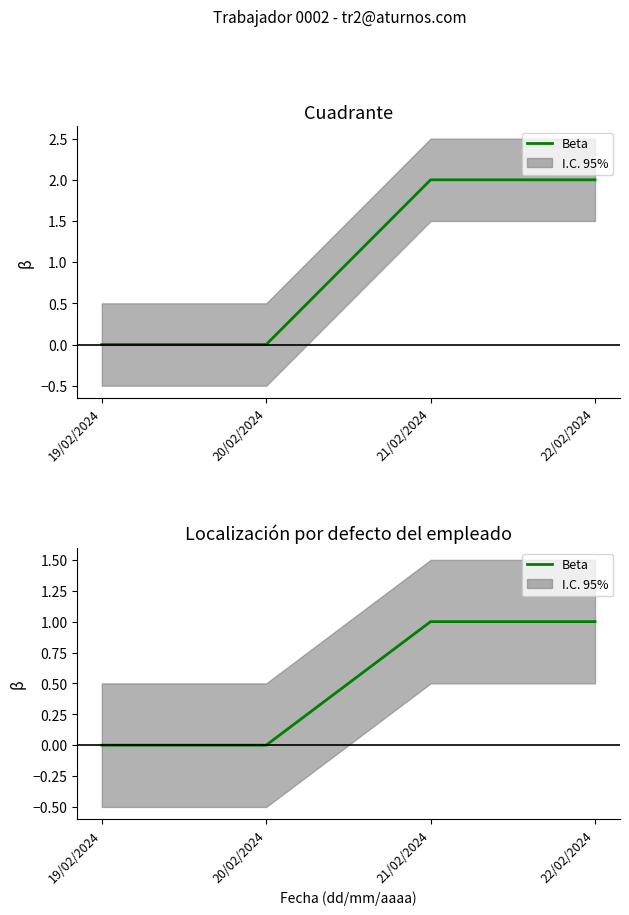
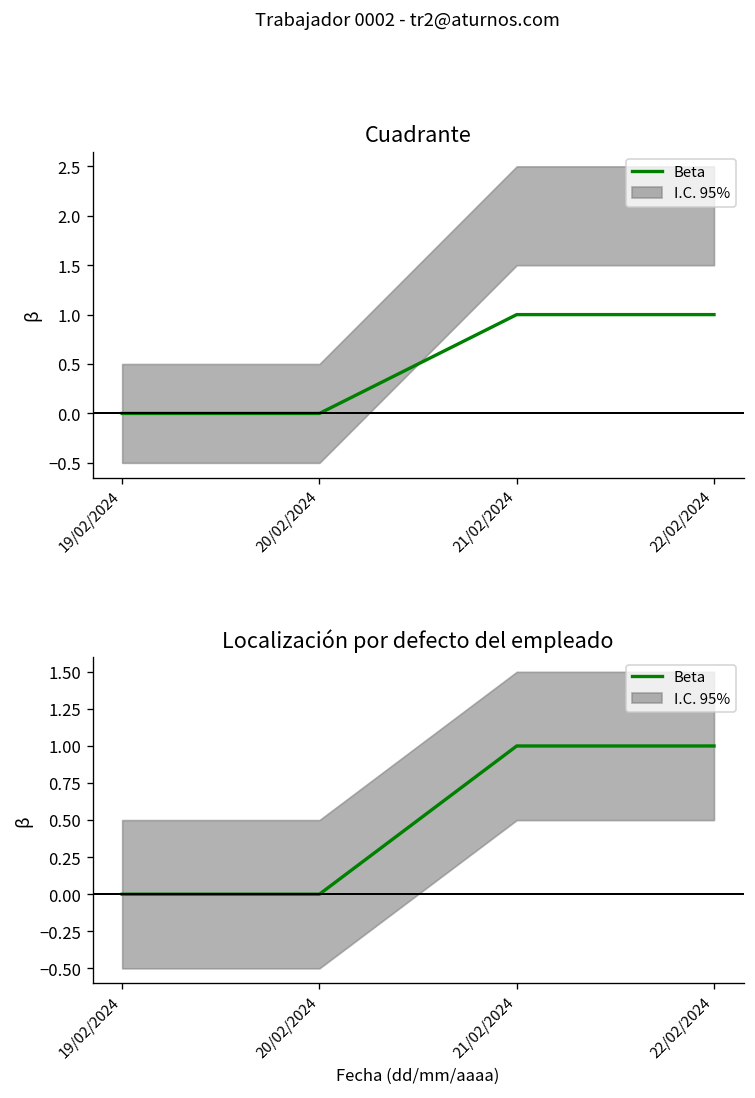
  {
    "Cuadrante": {
      "Beta": {
        "19/02/2024": 0,
        "20/02/2024": 0,
-       "21/02/2024": 2,
-       "22/02/2024": 2
+       "21/02/2024": 1,
+       "22/02/2024": 1
      }
    },
    "Localización por defecto del empleado": {
      "Beta": {
        "19/02/2024": 0.00,
        "20/02/2024": 0.00,
        "21/02/2024": 1.00,
        "22/02/2024": 1.00
      }
    }
  }
